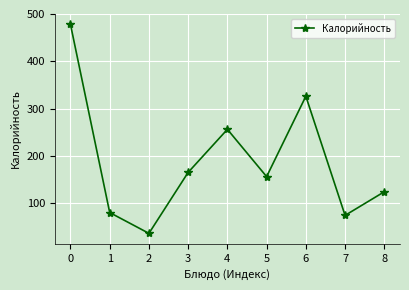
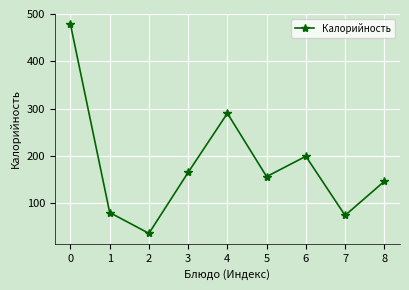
  {
    "0": 480,
    "1": 80,
    "2": 40,
    "3": 170,
-   "4": 260,
+   "4": 290,
    "5": 160,
-   "6": 330,
+   "6": 200,
    "7": 70,
-   "8": 120
+   "8": 150
  }
